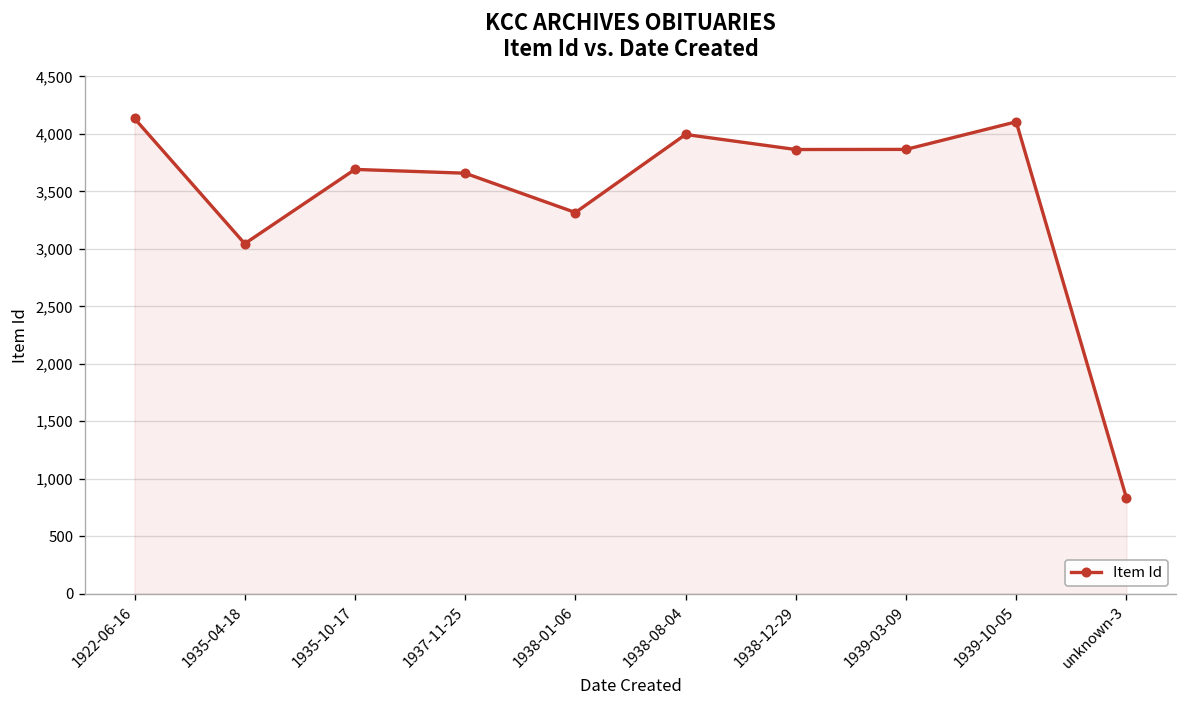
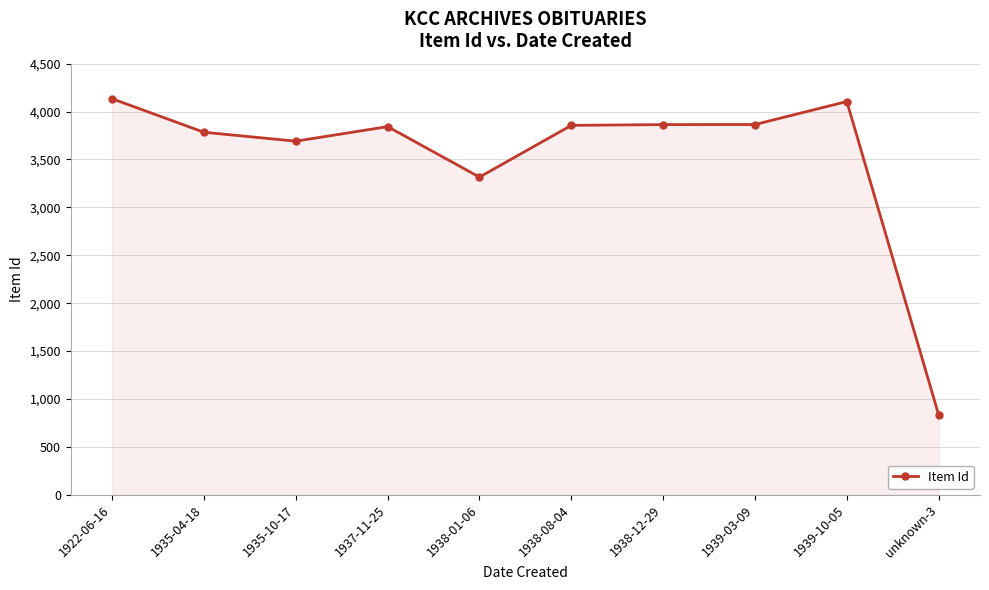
  {
    "1922-06-16": "4,100",
-   "1935-04-18": "3,000",
+   "1935-04-18": "3,800",
    "1935-10-17": "3,700",
-   "1937-11-25": "3,700",
+   "1937-11-25": "3,800",
    "1938-01-06": "3,300",
-   "1938-08-04": "4,000",
+   "1938-08-04": "3,900",
    "1938-12-29": "3,900",
    "1939-03-09": "3,900",
    "1939-10-05": "4,100",
    "unknown-3": "800"
  }
